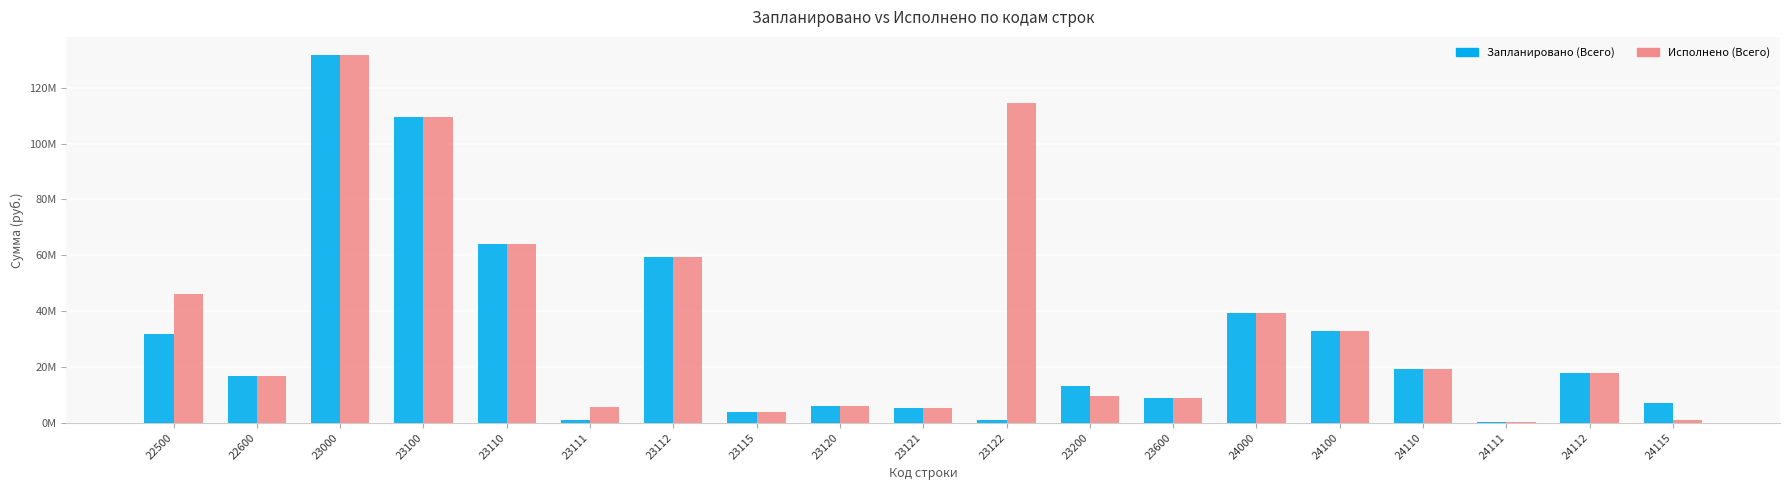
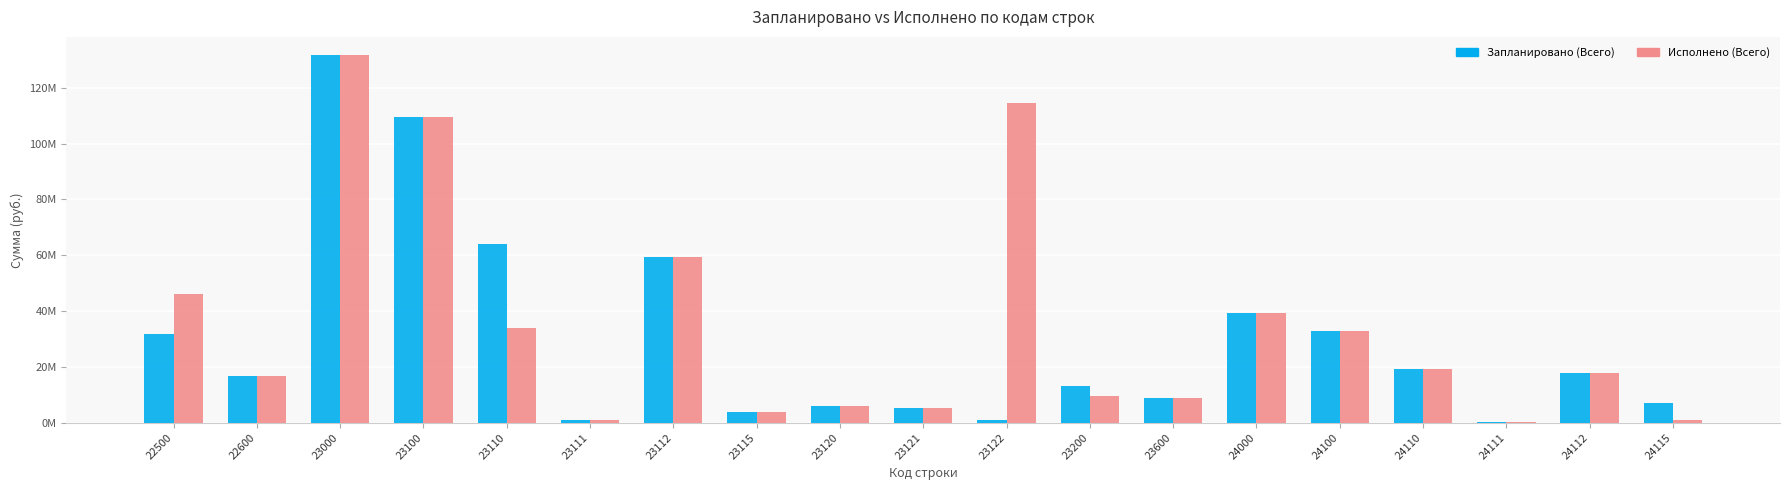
  {
    "Запланировано (Всего)": {
      "22500": 32000000,
      "22600": 17000000,
      "23000": 132000000,
      "23100": 110000000,
      "23110": 64000000,
      "23111": 1000000,
      "23112": 59000000,
      "23115": 4000000,
      "23120": 6000000,
      "23121": 5000000,
      "23122": 1000000,
      "23200": 13000000,
      "23600": 9000000,
      "24000": 39000000,
      "24100": 33000000,
      "24110": 19000000,
      "24112": 18000000,
      "24115": 7000000
    },
    "Исполнено (Всего)": {
      "22500": 46000000,
      "22600": 17000000,
      "23000": 132000000,
      "23100": 110000000,
-     "23110": 64000000,
-     "23111": 6000000,
+     "23110": 34000000,
+     "23111": 1000000,
      "23112": 59000000,
      "23115": 4000000,
      "23120": 6000000,
      "23121": 5000000,
      "23122": 114000000,
      "23200": 10000000,
      "23600": 9000000,
      "24000": 39000000,
      "24100": 33000000,
      "24110": 19000000,
      "24112": 18000000,
      "24115": 1000000
    }
  }
